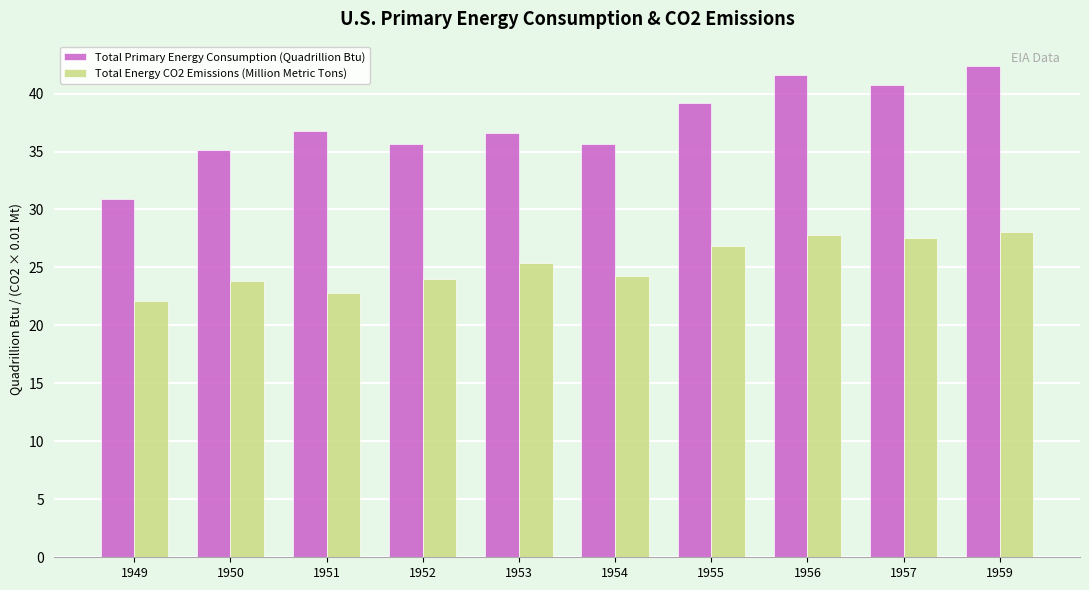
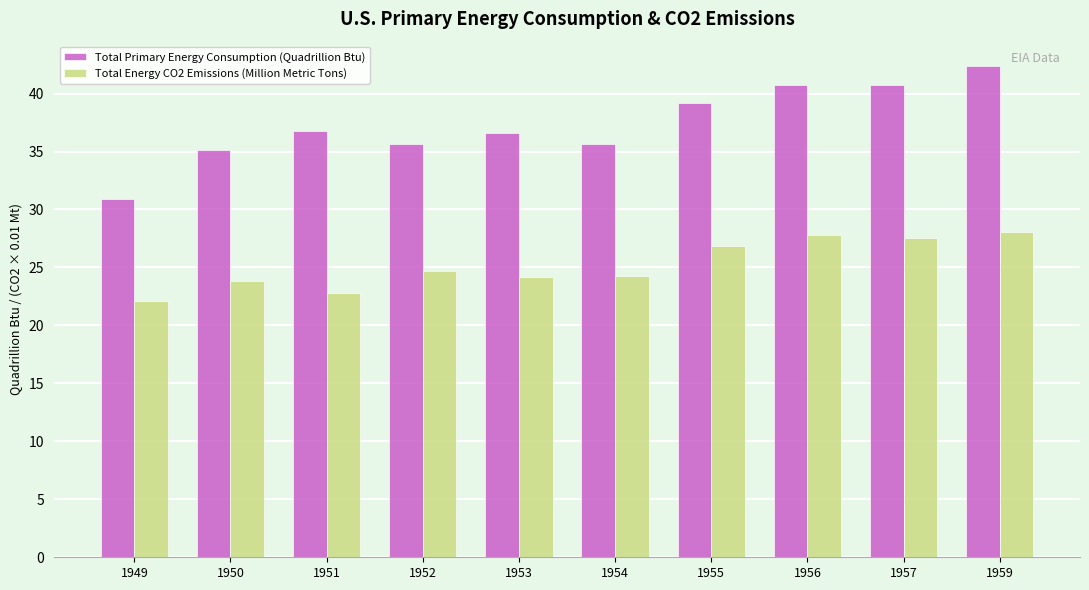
  {
    "Total Primary Energy Consumption (Quadrillion Btu)": {
      "1949": 30.9,
      "1950": 35.2,
      "1951": 36.7,
      "1952": 35.6,
      "1953": 36.6,
      "1954": 35.6,
      "1955": 39.2,
-     "1956": 41.6,
+     "1956": 40.7,
      "1957": 40.7,
      "1959": 42.4
    },
    "Total Energy CO2 Emissions (Million Metric Tons)": {
      "1949": 22.1,
      "1950": 23.8,
      "1951": 22.8,
-     "1952": 24.0,
-     "1953": 25.4,
+     "1952": 24.7,
+     "1953": 24.2,
      "1954": 24.2,
      "1955": 26.8,
      "1956": 27.8,
      "1957": 27.6,
      "1959": 28.1
    }
  }
